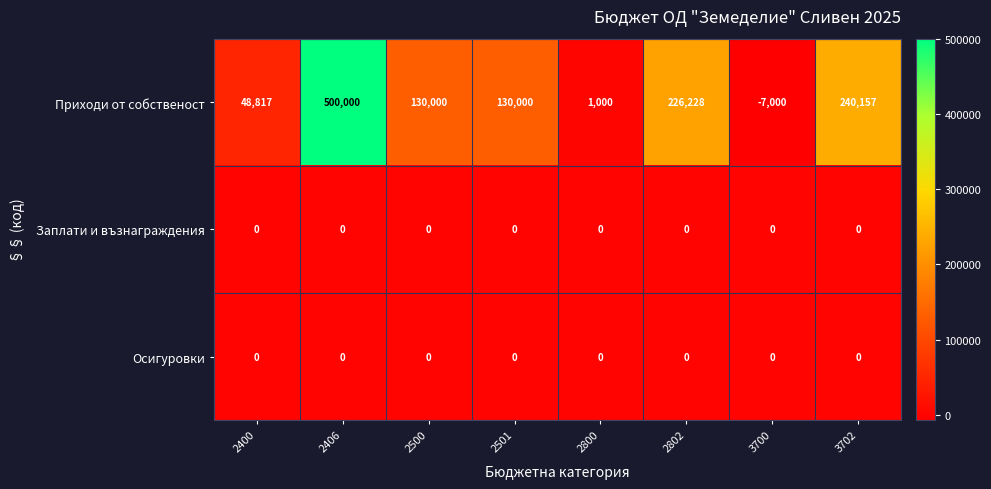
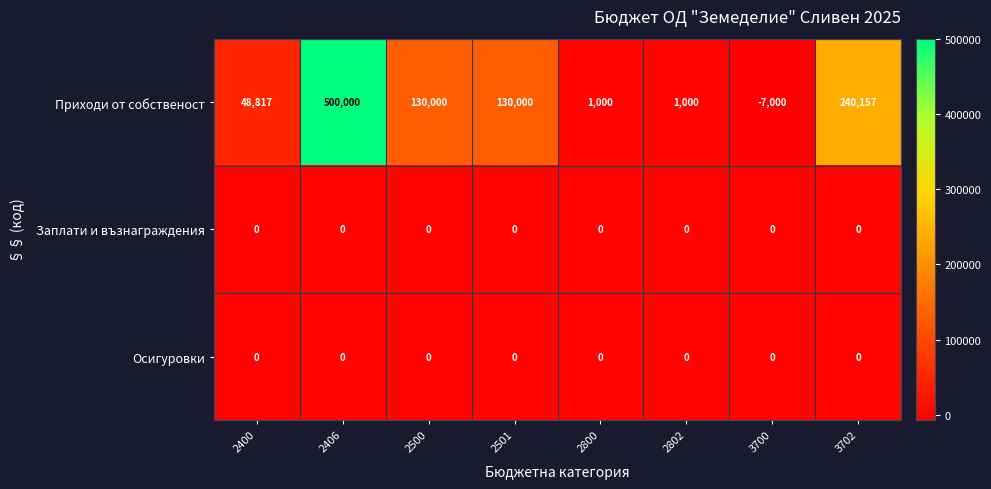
  {
    "Приходи от собственост": {
      "2400": "48,817",
      "2406": "500,000",
      "2500": "130,000",
      "2501": "130,000",
      "2800": "1,000",
-     "2802": "226,228",
+     "2802": "1,000",
      "3700": "-7,000",
      "3702": "240,157"
    },
    "Заплати и възнаграждения": {
      "2400": "0",
      "2406": "0",
      "2500": "0",
      "2501": "0",
      "2800": "0",
      "2802": "0",
      "3700": "0",
      "3702": "0"
    },
    "Осигуровки": {
      "2400": "0",
      "2406": "0",
      "2500": "0",
      "2501": "0",
      "2800": "0",
      "2802": "0",
      "3700": "0",
      "3702": "0"
    }
  }
